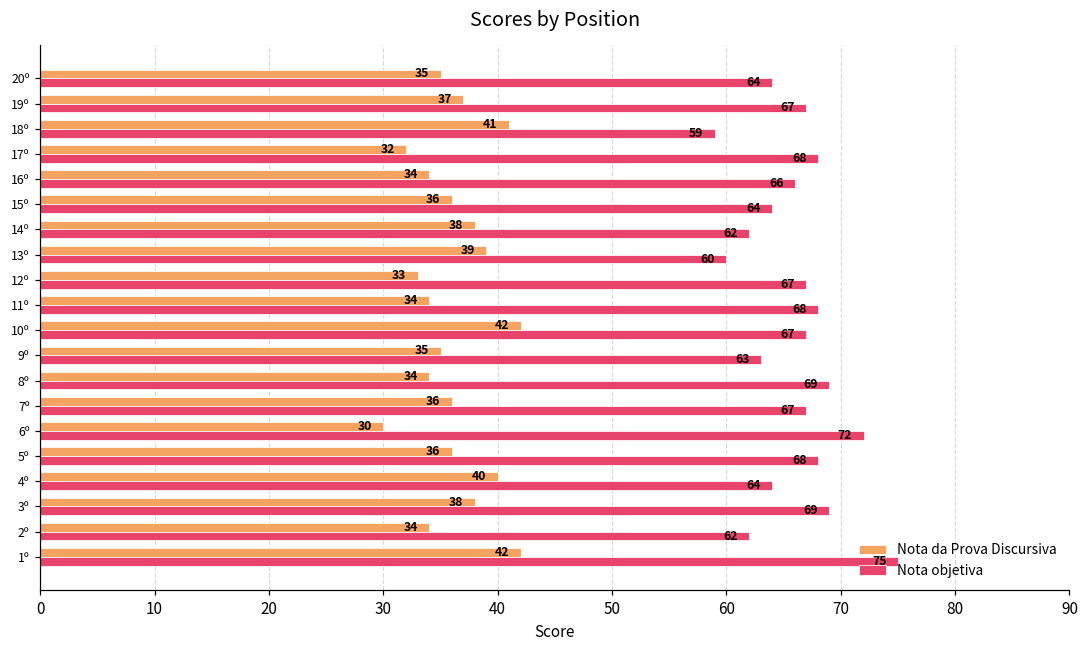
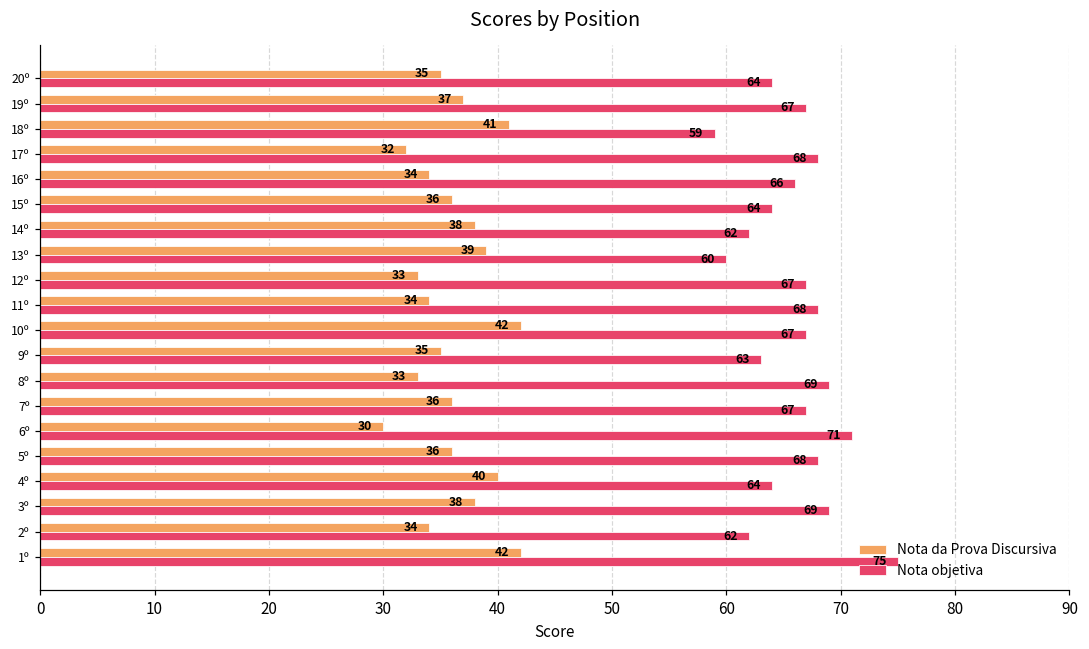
  {
    "Nota da Prova Discursiva": {
      "20º": 35,
      "19º": 37,
      "18º": 41,
      "17º": 32,
      "16º": 34,
      "15º": 36,
      "14º": 38,
      "13º": 39,
      "12º": 33,
      "11º": 34,
      "10º": 42,
      "9º": 35,
-     "8º": 34,
+     "8º": 33,
      "7º": 36,
      "6º": 30,
      "5º": 36,
      "4º": 40,
      "3º": 38,
      "2º": 34,
      "1º": 42
    },
    "Nota objetiva": {
      "20º": 64,
      "19º": 67,
      "18º": 59,
      "17º": 68,
      "16º": 66,
      "15º": 64,
      "14º": 62,
      "13º": 60,
      "12º": 67,
      "11º": 68,
      "10º": 67,
      "9º": 63,
      "8º": 69,
      "7º": 67,
-     "6º": 72,
+     "6º": 71,
      "5º": 68,
      "4º": 64,
      "3º": 69,
      "2º": 62,
      "1º": 75
    }
  }
